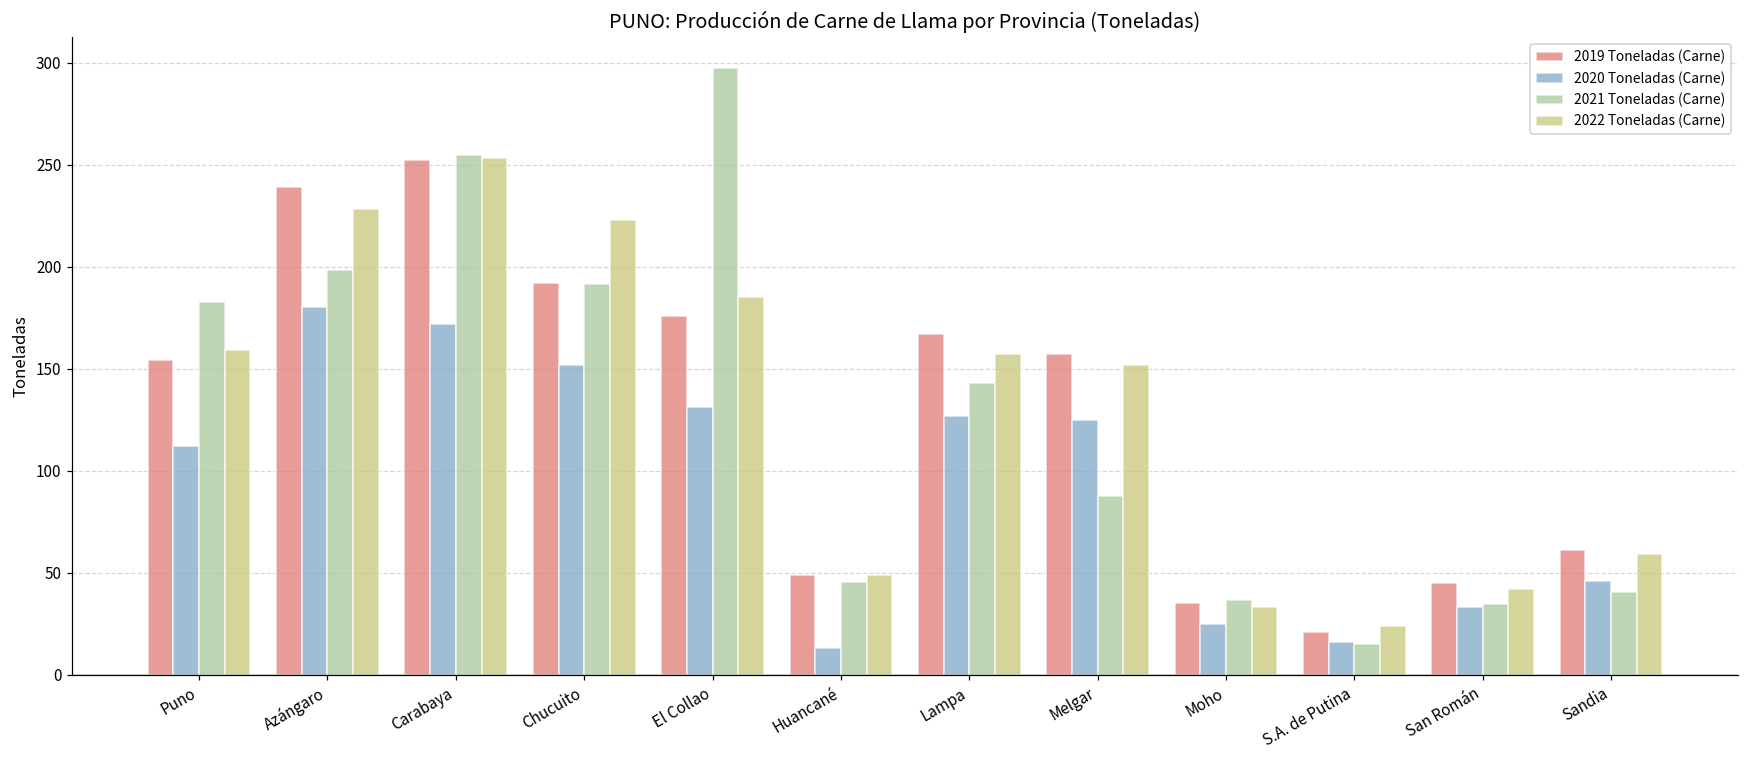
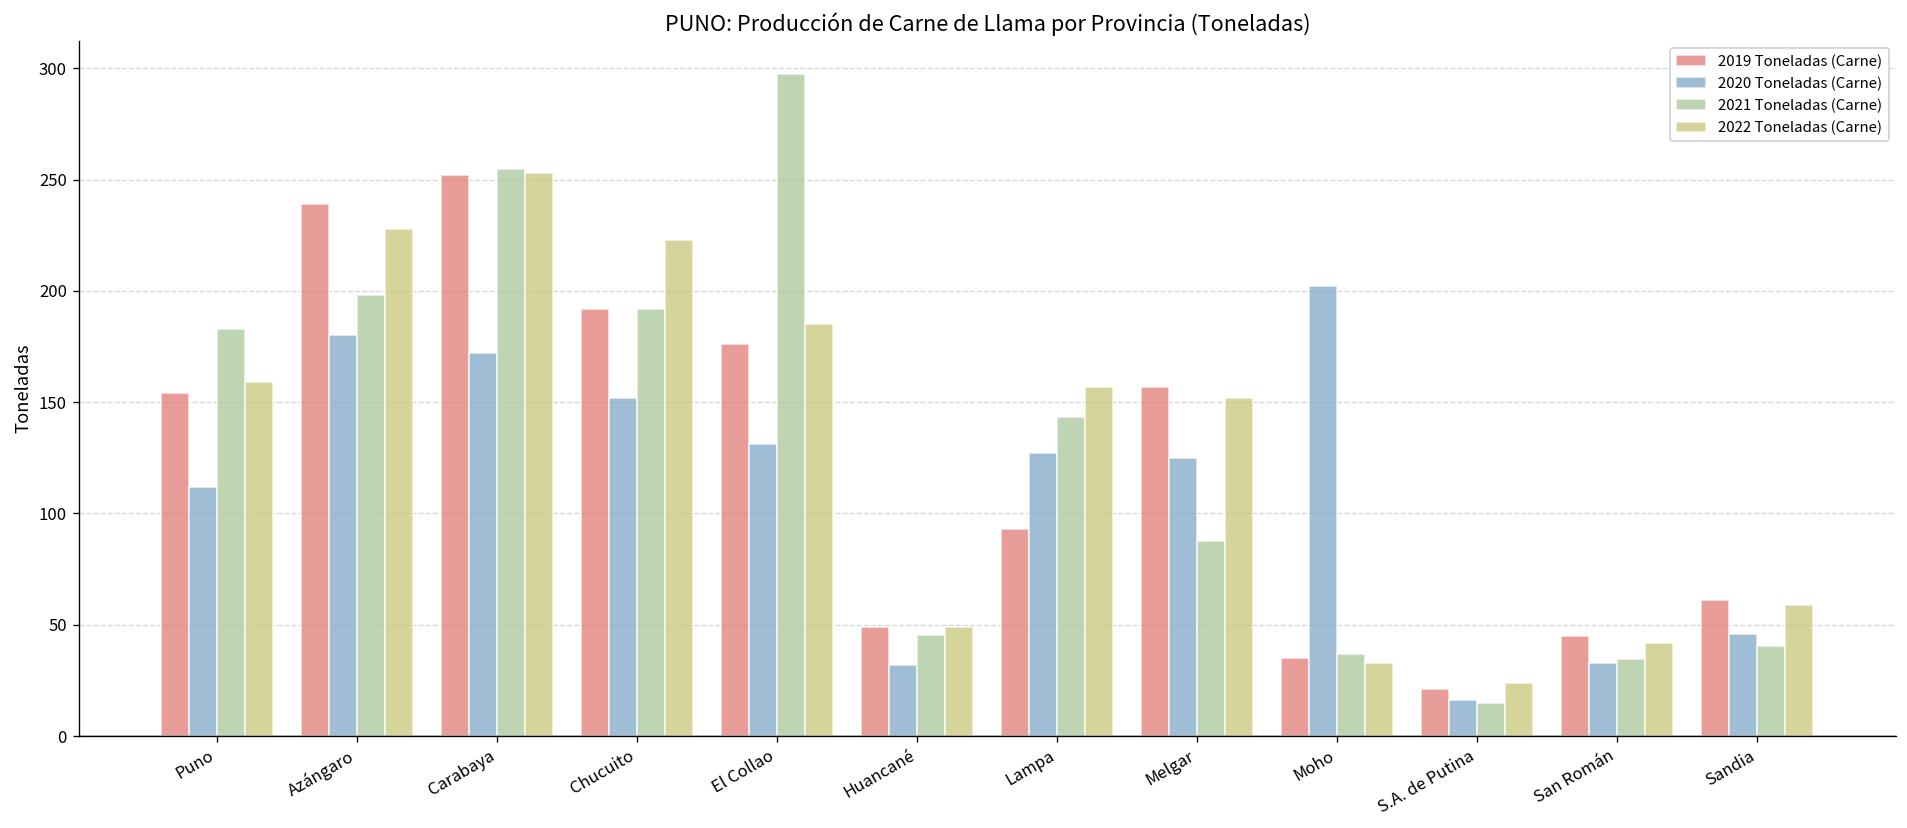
  {
    "2019 Toneladas (Carne)": {
      "Puno": 154,
      "Azángaro": 239,
      "Carabaya": 252,
      "Chucuito": 192,
      "El Collao": 176,
      "Huancané": 49,
-     "Lampa": 167,
+     "Lampa": 93,
      "Melgar": 157,
      "Moho": 35,
      "S.A. de Putina": 21,
      "San Román": 45,
      "Sandia": 61
    },
    "2020 Toneladas (Carne)": {
      "Puno": 112,
      "Azángaro": 180,
      "Carabaya": 172,
      "Chucuito": 152,
      "El Collao": 131,
-     "Huancané": 13,
+     "Huancané": 32,
      "Lampa": 127,
      "Melgar": 125,
-     "Moho": 25,
+     "Moho": 202,
      "S.A. de Putina": 16,
      "San Román": 33,
      "Sandia": 46
    }
  }
